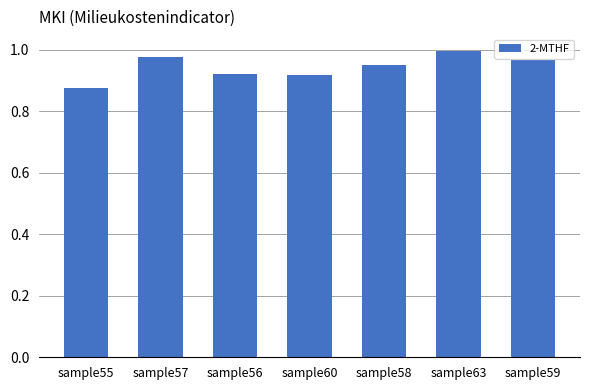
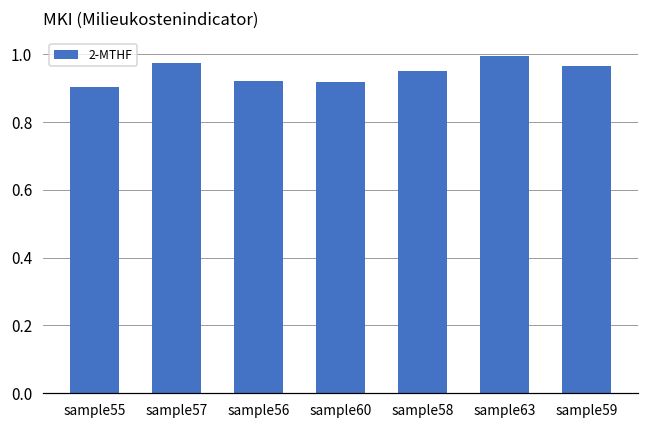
  {
-   "sample55": 0.88,
+   "sample55": 0.90,
    "sample57": 0.97,
    "sample56": 0.92,
    "sample60": 0.92,
    "sample58": 0.95,
    "sample63": 1.00,
    "sample59": 0.97
  }
